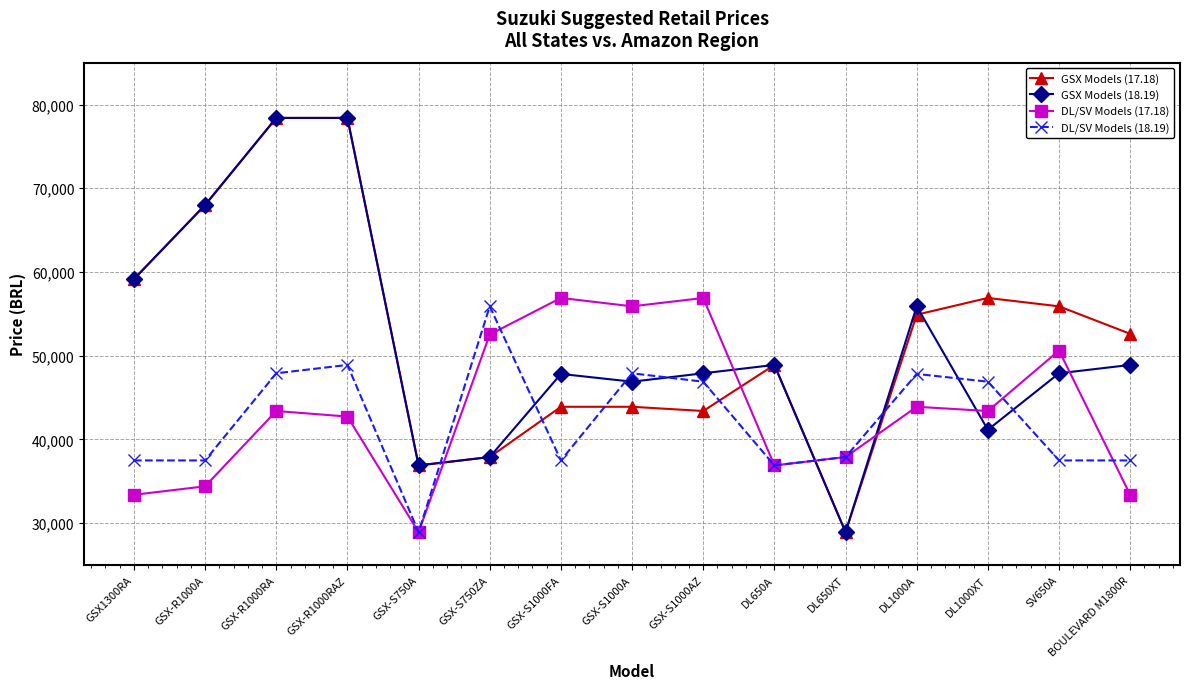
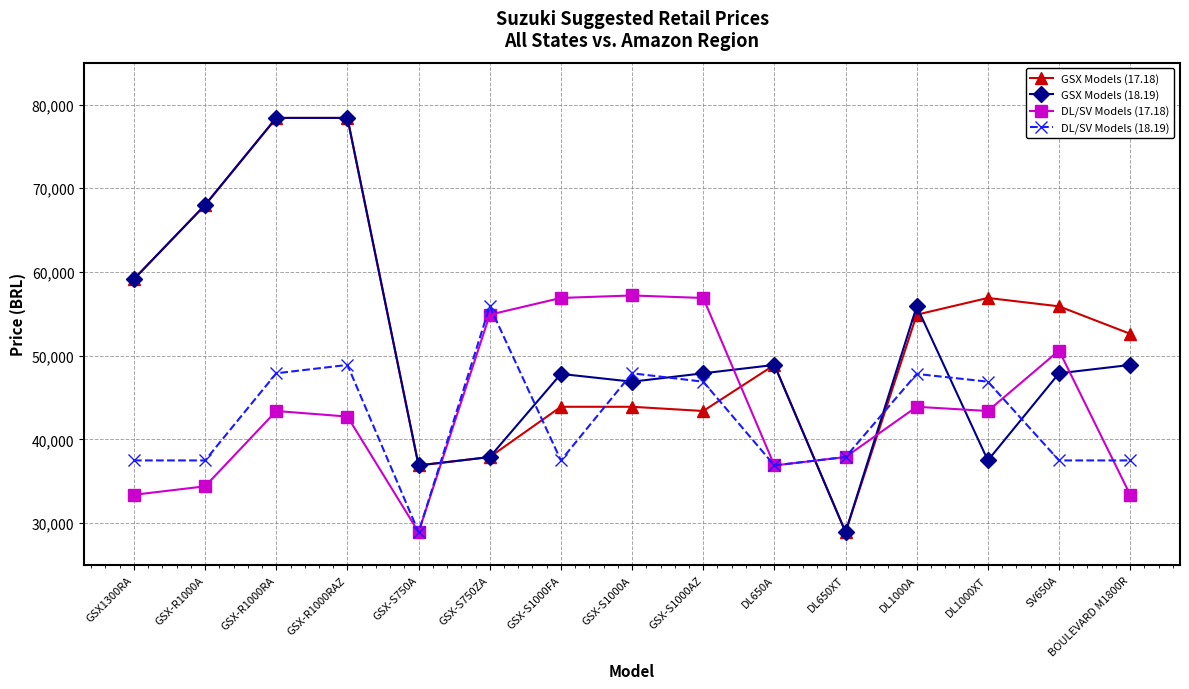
  {
    "GSX Models (17.18)": {
      "GSX-S1000FA": "44,000",
      "GSX-S1000A": "44,000",
      "GSX-S1000AZ": "43,000",
      "DL1000A": "55,000",
      "DL1000XT": "57,000",
      "SV650A": "56,000",
      "BOULEVARD M1800R": "53,000"
    },
    "GSX Models (18.19)": {
      "GSX-S1000FA": "48,000",
      "GSX-S1000A": "47,000",
      "GSX-S1000AZ": "48,000",
      "DL1000A": "56,000",
-     "DL1000XT": "41,000",
+     "DL1000XT": "37,000",
      "SV650A": "48,000",
      "BOULEVARD M1800R": "49,000"
    },
    "DL/SV Models (17.18)": {
      "GSX1300RA": "33,000",
      "GSX-R1000A": "34,000",
      "GSX-R1000RA": "43,000",
      "GSX-R1000RAZ": "43,000",
-     "GSX-S750ZA": "53,000",
+     "GSX-S750ZA": "55,000",
      "GSX-S1000FA": "57,000",
-     "GSX-S1000A": "56,000",
+     "GSX-S1000A": "57,000",
      "GSX-S1000AZ": "57,000",
      "DL1000A": "44,000",
      "DL1000XT": "43,000",
      "SV650A": "51,000",
      "BOULEVARD M1800R": "33,000"
    },
    "DL/SV Models (18.19)": {
      "GSX1300RA": "37,000",
      "GSX-R1000A": "37,000",
      "GSX-R1000RA": "48,000",
      "GSX-R1000RAZ": "49,000",
      "GSX-S750ZA": "56,000",
      "GSX-S1000FA": "37,000",
      "GSX-S1000A": "48,000",
      "GSX-S1000AZ": "47,000",
      "DL1000A": "48,000",
      "DL1000XT": "47,000",
      "SV650A": "37,000",
      "BOULEVARD M1800R": "37,000"
    }
  }
